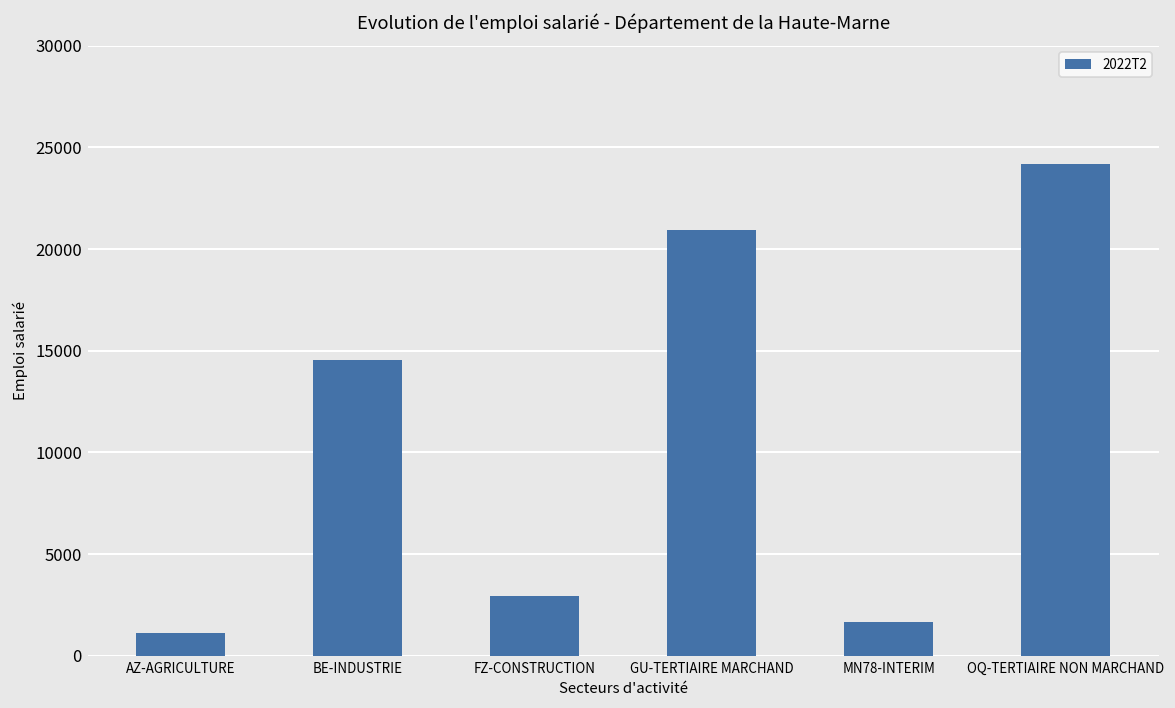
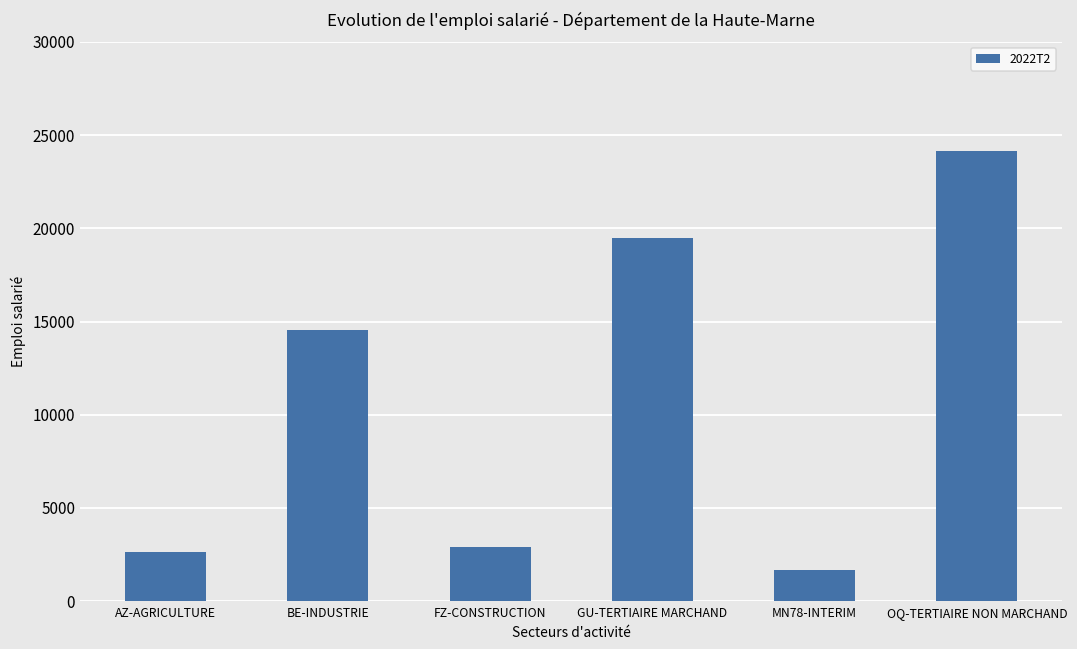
  {
-   "AZ-AGRICULTURE": 1100,
+   "AZ-AGRICULTURE": 2600,
    "BE-INDUSTRIE": 14600,
    "FZ-CONSTRUCTION": 2900,
-   "GU-TERTIAIRE MARCHAND": 20900,
+   "GU-TERTIAIRE MARCHAND": 19500,
    "MN78-INTERIM": 1700,
    "OQ-TERTIAIRE NON MARCHAND": 24200
  }
